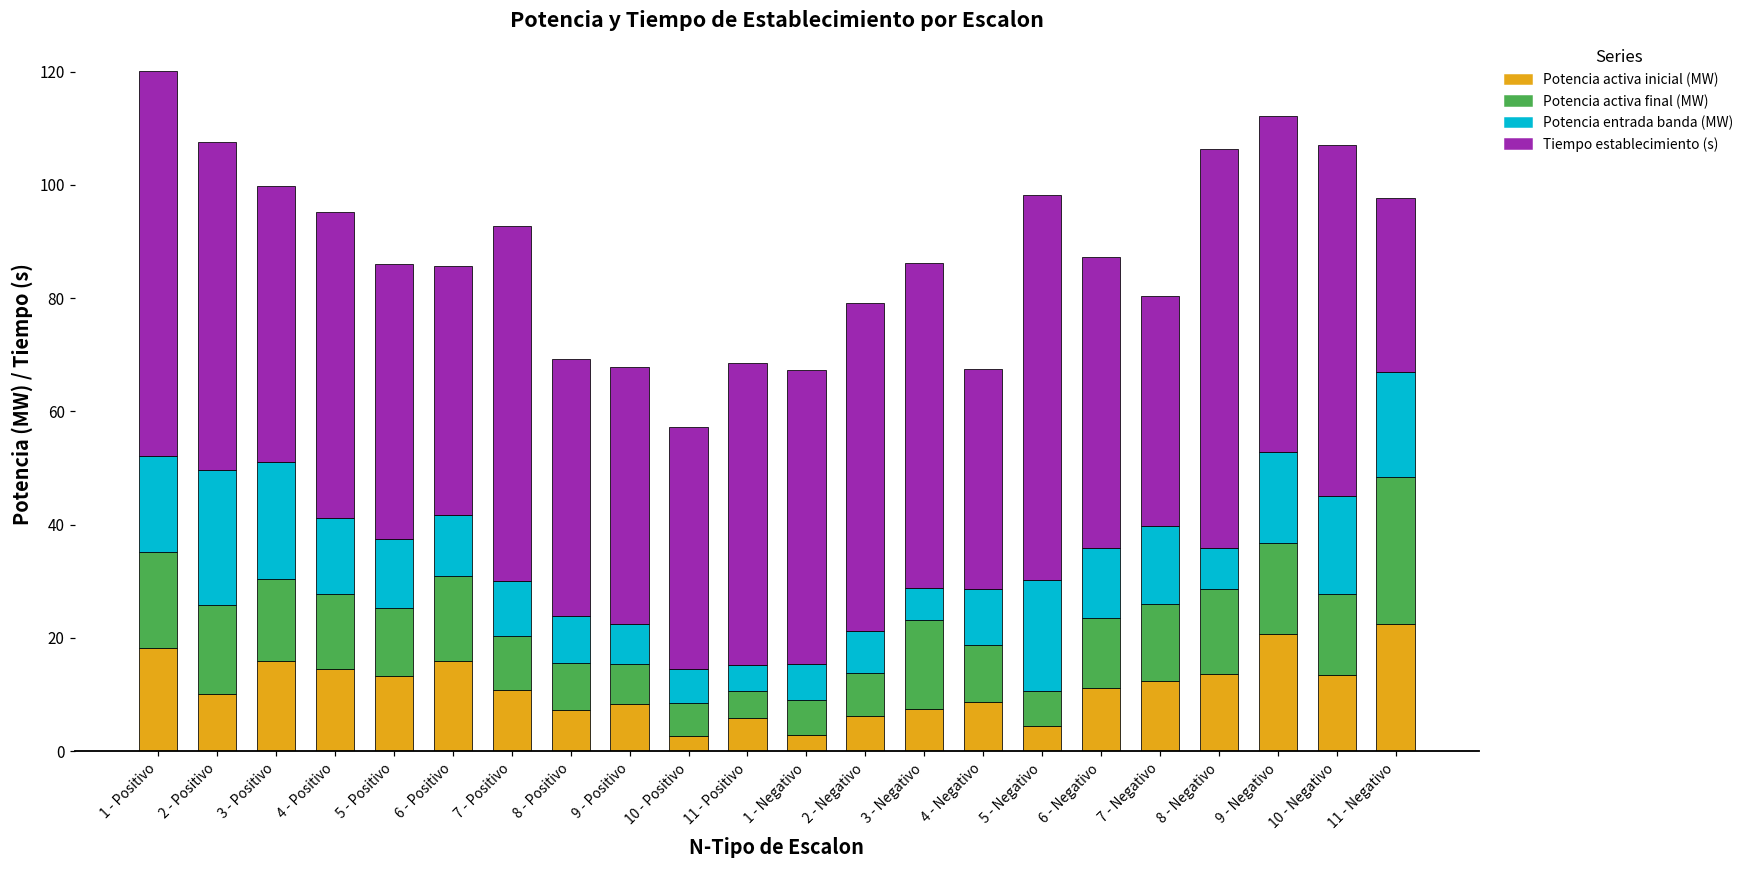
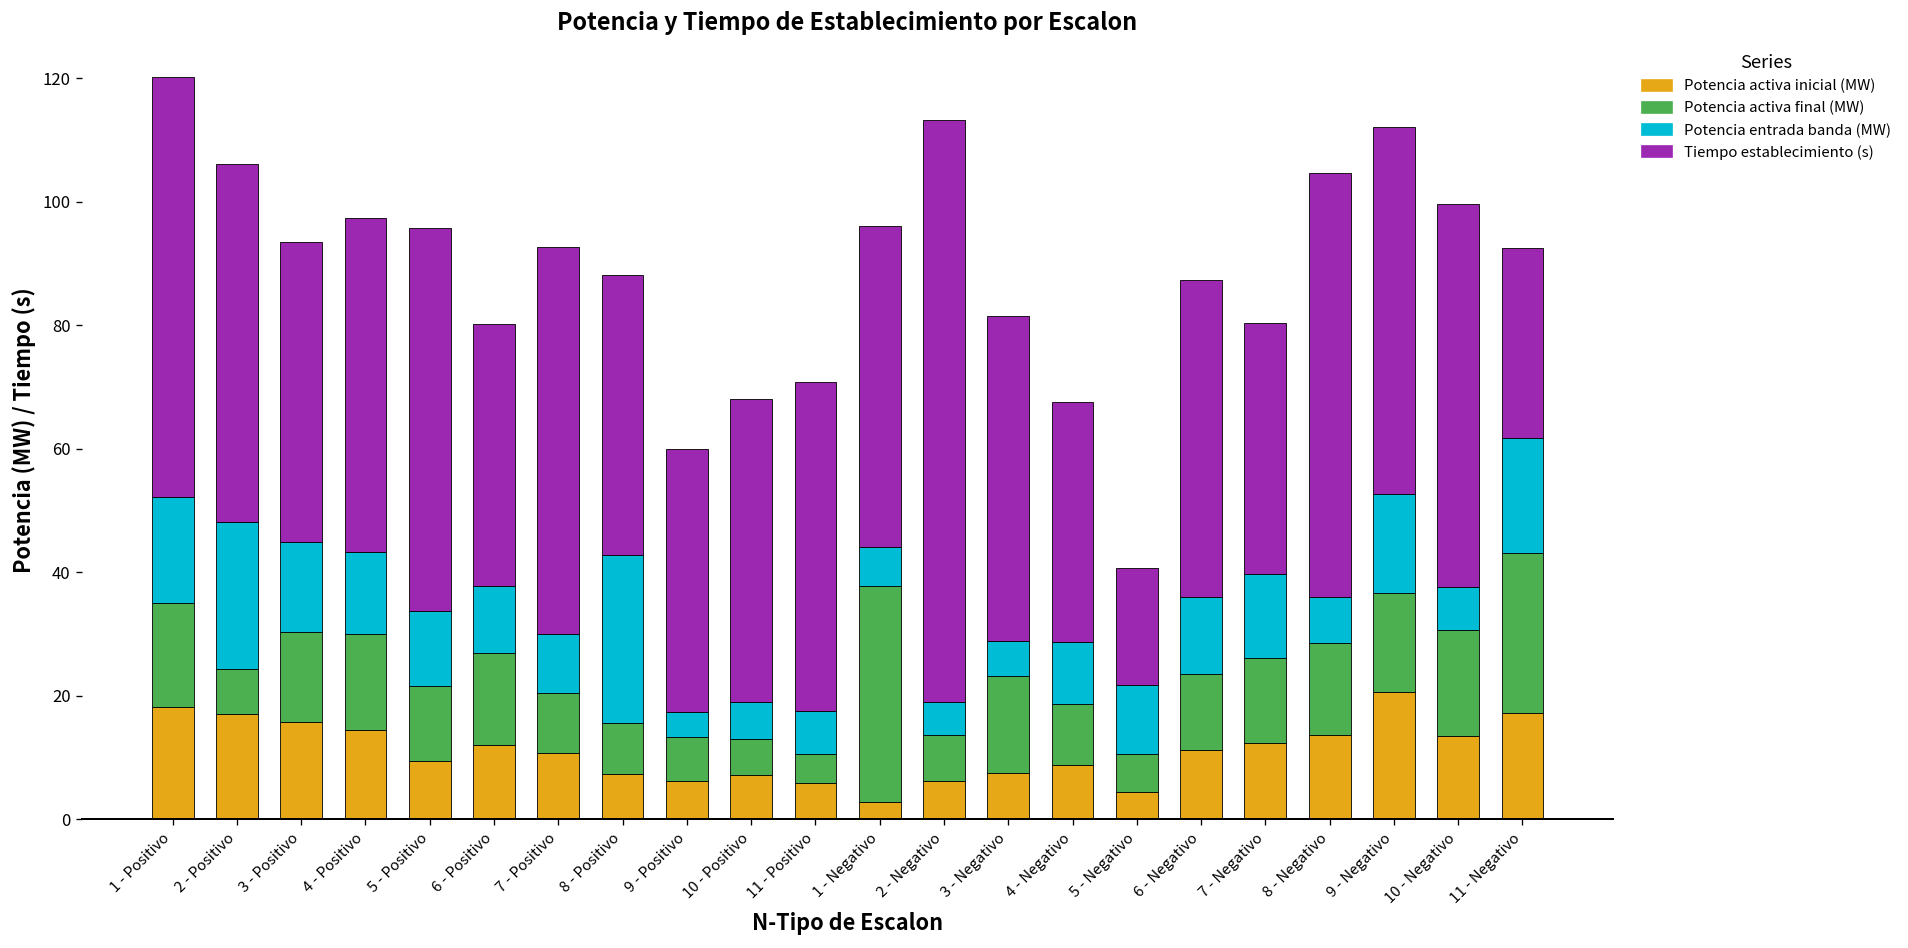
  {
    "Potencia activa inicial (MW)": {
      "1 - Positivo": 18,
-     "2 - Positivo": 10,
+     "2 - Positivo": 17,
      "3 - Positivo": 16,
      "4 - Positivo": 14,
-     "5 - Positivo": 13,
-     "6 - Positivo": 16,
+     "5 - Positivo": 10,
+     "6 - Positivo": 12,
      "7 - Positivo": 11,
      "8 - Positivo": 7,
-     "9 - Positivo": 8,
-     "10 - Positivo": 3,
+     "9 - Positivo": 6,
+     "10 - Positivo": 7,
      "11 - Positivo": 6,
      "1 - Negativo": 3,
      "2 - Negativo": 6,
      "3 - Negativo": 7,
      "4 - Negativo": 9,
      "5 - Negativo": 4,
      "6 - Negativo": 11,
      "7 - Negativo": 12,
      "8 - Negativo": 14,
      "9 - Negativo": 21,
      "10 - Negativo": 13,
-     "11 - Negativo": 22
+     "11 - Negativo": 17
    },
    "Potencia activa final (MW)": {
      "1 - Positivo": 17,
-     "2 - Positivo": 16,
+     "2 - Positivo": 7,
      "3 - Positivo": 14,
-     "4 - Positivo": 13,
+     "4 - Positivo": 16,
      "5 - Positivo": 12,
      "6 - Positivo": 15,
      "7 - Positivo": 10,
      "8 - Positivo": 8,
      "9 - Positivo": 7,
      "10 - Positivo": 6,
      "11 - Positivo": 5,
-     "1 - Negativo": 6,
+     "1 - Negativo": 35,
      "2 - Negativo": 7,
      "3 - Negativo": 16,
      "4 - Negativo": 10,
      "5 - Negativo": 6,
      "6 - Negativo": 12,
      "7 - Negativo": 14,
      "8 - Negativo": 15,
      "9 - Negativo": 16,
-     "10 - Negativo": 14,
+     "10 - Negativo": 17,
      "11 - Negativo": 26
    },
    "Potencia entrada banda (MW)": {
      "1 - Positivo": 17,
      "2 - Positivo": 24,
-     "3 - Positivo": 21,
+     "3 - Positivo": 15,
      "4 - Positivo": 13,
      "5 - Positivo": 12,
      "6 - Positivo": 11,
      "7 - Positivo": 10,
-     "8 - Positivo": 8,
-     "9 - Positivo": 7,
+     "8 - Positivo": 27,
+     "9 - Positivo": 4,
      "10 - Positivo": 6,
-     "11 - Positivo": 5,
+     "11 - Positivo": 7,
      "1 - Negativo": 6,
-     "2 - Negativo": 7,
+     "2 - Negativo": 5,
      "3 - Negativo": 6,
      "4 - Negativo": 10,
-     "5 - Negativo": 20,
+     "5 - Negativo": 11,
      "6 - Negativo": 12,
      "7 - Negativo": 14,
      "8 - Negativo": 7,
      "9 - Negativo": 16,
-     "10 - Negativo": 17,
+     "10 - Negativo": 7,
      "11 - Negativo": 19
    },
    "Tiempo establecimiento (s)": {
      "1 - Positivo": 68,
      "2 - Positivo": 58,
      "3 - Positivo": 49,
      "4 - Positivo": 54,
-     "5 - Positivo": 49,
-     "6 - Positivo": 44,
+     "5 - Positivo": 62,
+     "6 - Positivo": 42,
      "7 - Positivo": 63,
      "8 - Positivo": 45,
-     "9 - Positivo": 45,
-     "10 - Positivo": 43,
+     "9 - Positivo": 43,
+     "10 - Positivo": 49,
      "11 - Positivo": 53,
      "1 - Negativo": 52,
-     "2 - Negativo": 58,
-     "3 - Negativo": 57,
+     "2 - Negativo": 94,
+     "3 - Negativo": 53,
      "4 - Negativo": 39,
-     "5 - Negativo": 68,
+     "5 - Negativo": 19,
      "6 - Negativo": 51,
      "7 - Negativo": 41,
-     "8 - Negativo": 70,
+     "8 - Negativo": 69,
      "9 - Negativo": 59,
      "10 - Negativo": 62,
      "11 - Negativo": 31
    }
  }
